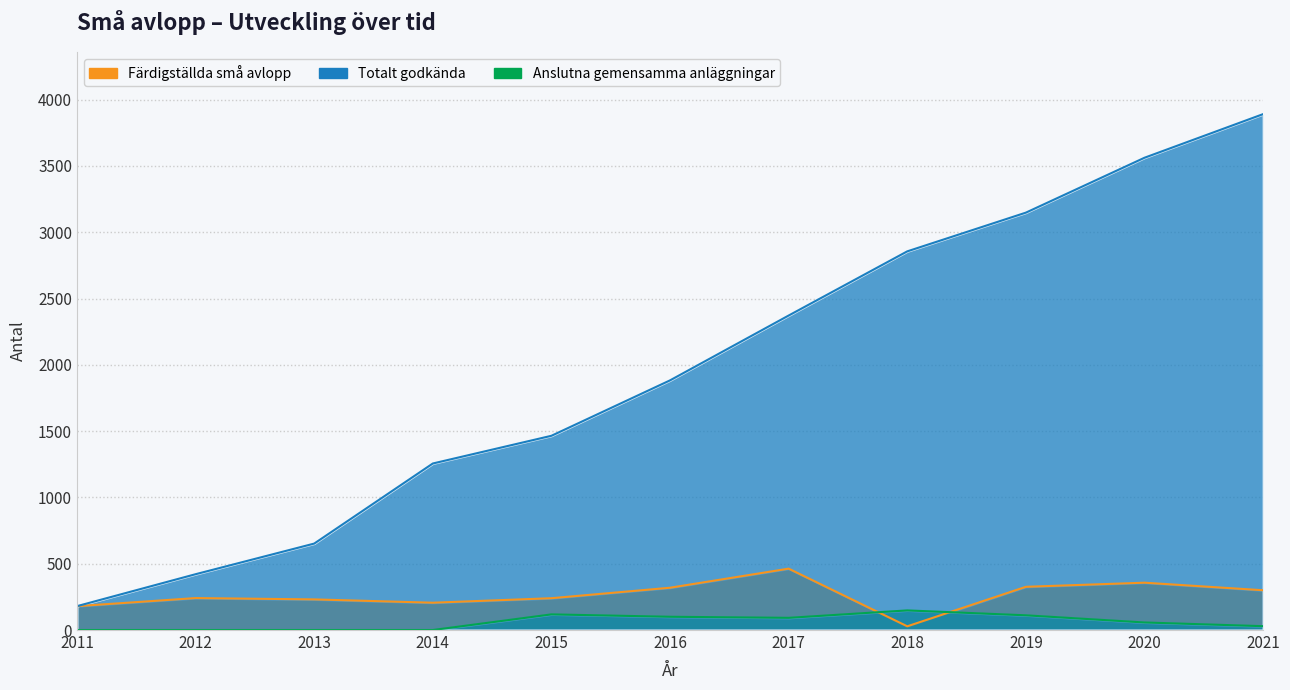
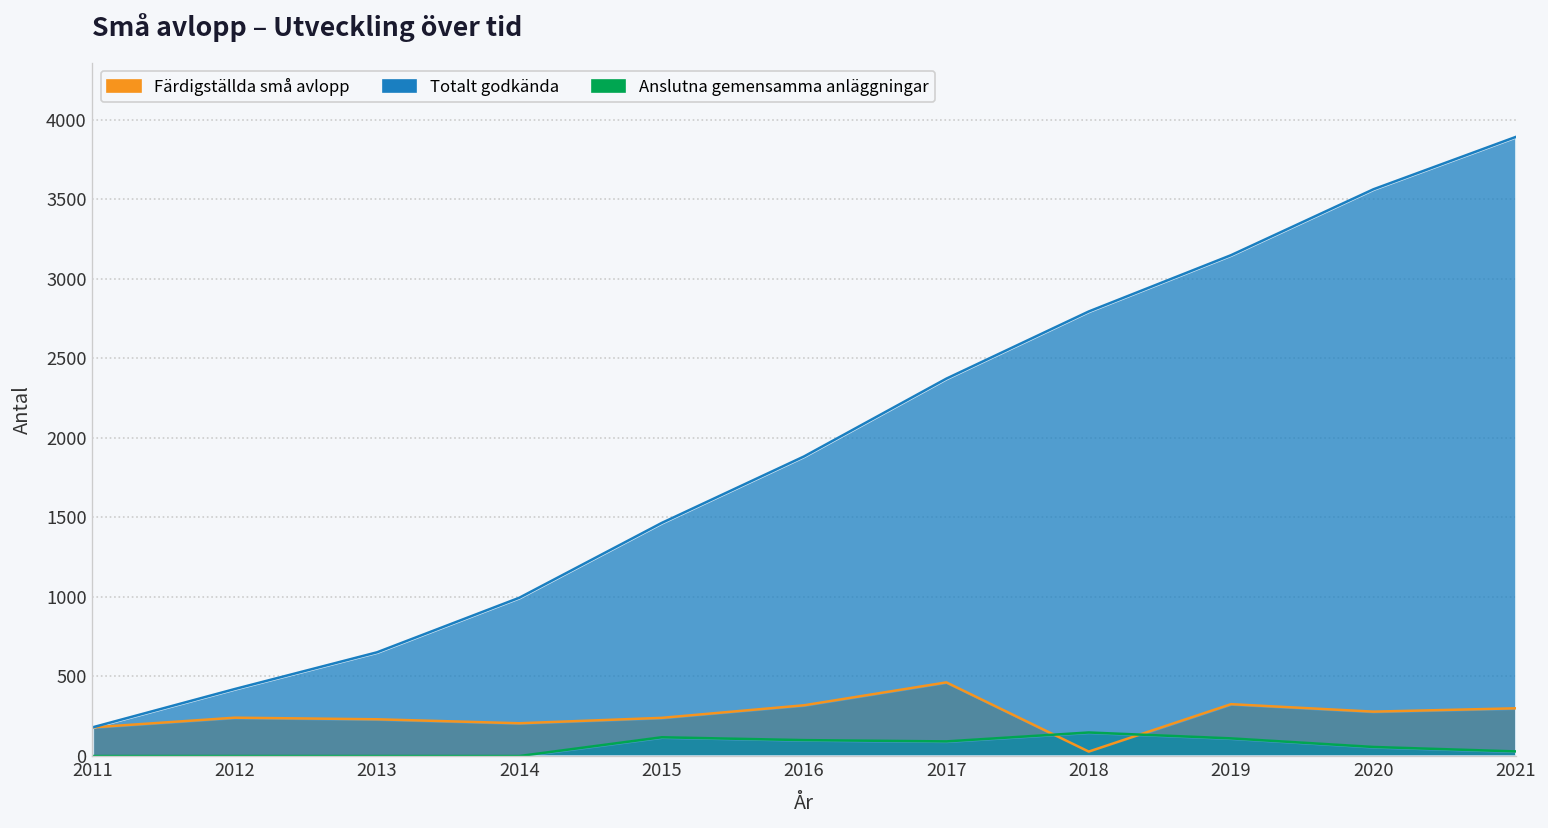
  {
    "Färdigställda små avlopp": {
      "2012": 240,
      "2013": 230,
      "2014": 210,
      "2015": 240,
      "2016": 320,
      "2017": 460,
      "2018": 30,
      "2019": 330,
-     "2020": 360,
+     "2020": 280,
      "2021": 300
    },
    "Anslutna gemensamma anläggningar": {
      "2011": 0,
      "2012": 0,
      "2013": 0,
      "2014": 0,
      "2015": 120,
      "2016": 100,
      "2017": 90,
      "2018": 150,
      "2019": 110,
      "2020": 60,
      "2021": 30
    },
    "Totalt godkända": {
      "2012": 420,
      "2013": 650,
-     "2014": 1260,
+     "2014": 1000,
      "2015": 1470,
      "2016": 1880,
      "2017": 2370,
-     "2018": 2860,
+     "2018": 2790,
      "2019": 3150,
      "2020": 3560,
      "2021": 3890
    }
  }
